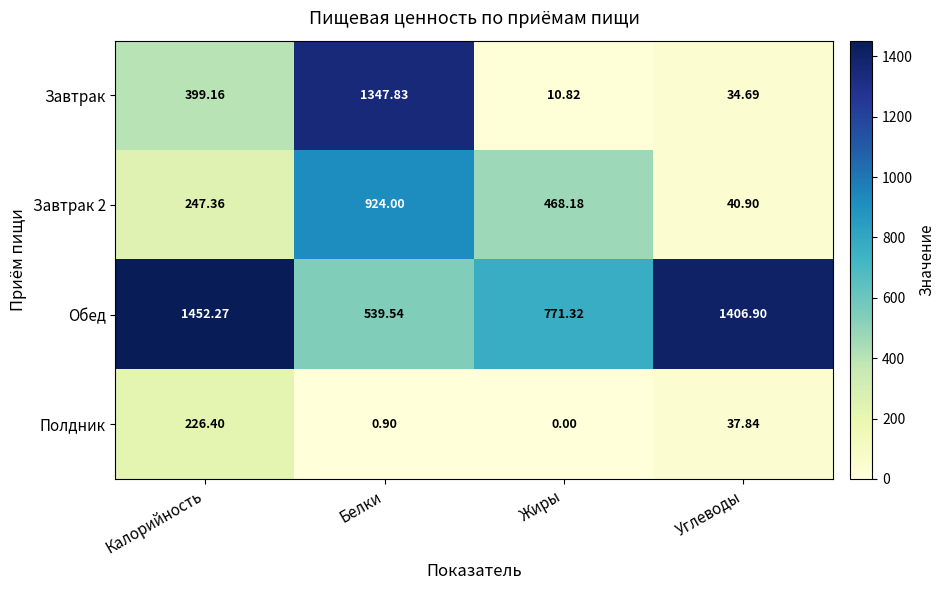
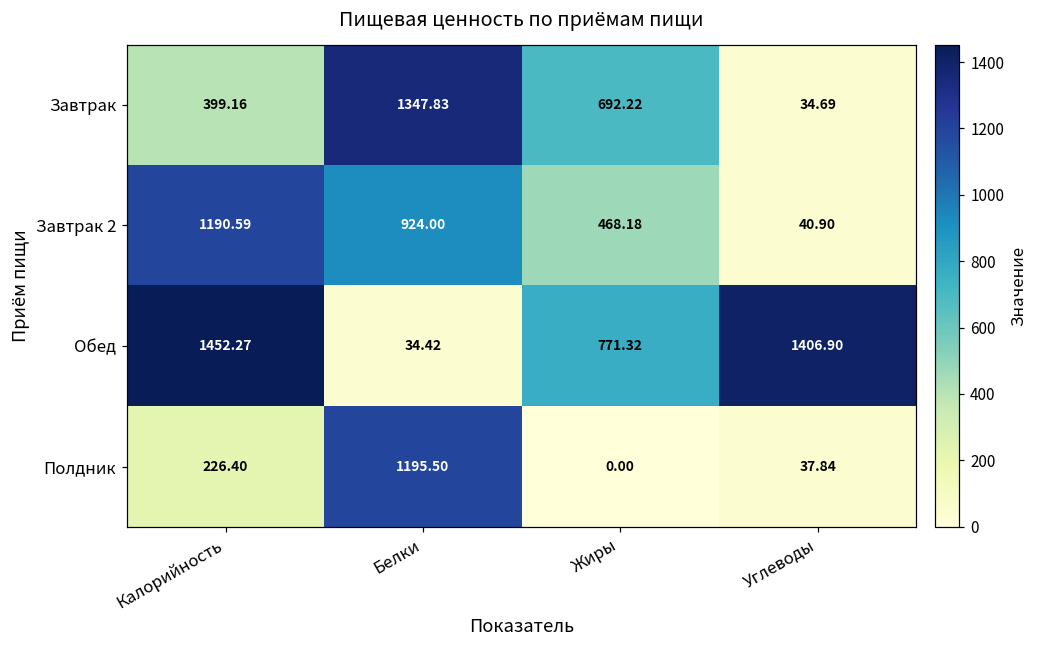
  {
    "Завтрак": {
      "Калорийность": 399.16,
      "Белки": 1347.83,
-     "Жиры": 10.82,
+     "Жиры": 692.22,
      "Углеводы": 34.69
    },
    "Завтрак 2": {
-     "Калорийность": 247.36,
+     "Калорийность": 1190.59,
      "Белки": 924.00,
      "Жиры": 468.18,
      "Углеводы": 40.90
    },
    "Обед": {
      "Калорийность": 1452.27,
-     "Белки": 539.54,
+     "Белки": 34.42,
      "Жиры": 771.32,
      "Углеводы": 1406.90
    },
    "Полдник": {
      "Калорийность": 226.40,
-     "Белки": 0.90,
+     "Белки": 1195.50,
      "Жиры": 0.00,
      "Углеводы": 37.84
    }
  }
